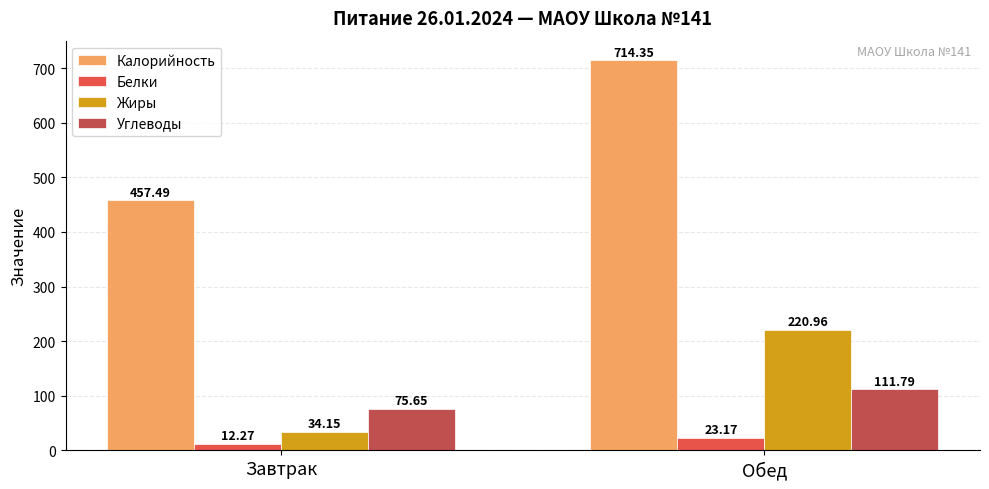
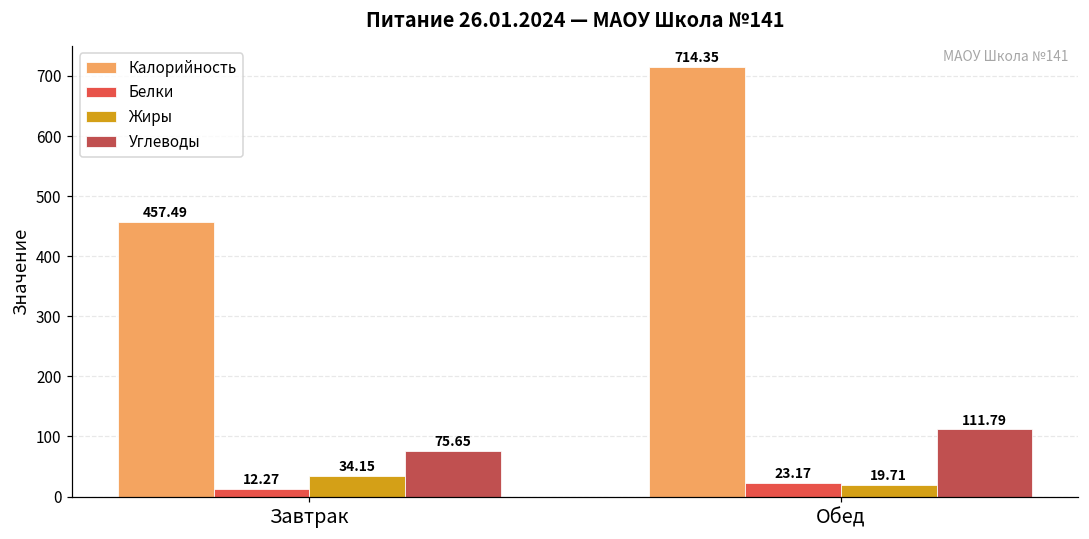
  {
    "Калорийность": {
      "Завтрак": 457.49,
      "Обед": 714.35
    },
    "Жиры": {
      "Завтрак": 34.15,
-     "Обед": 220.96
+     "Обед": 19.71
    }
  }
